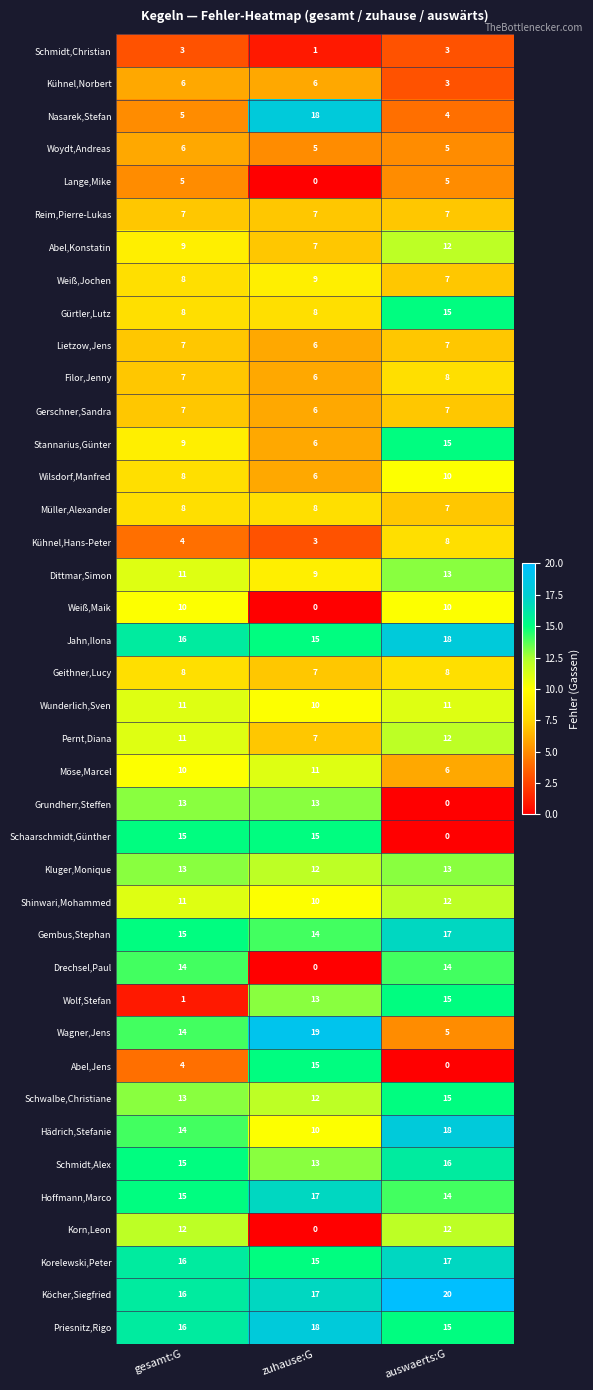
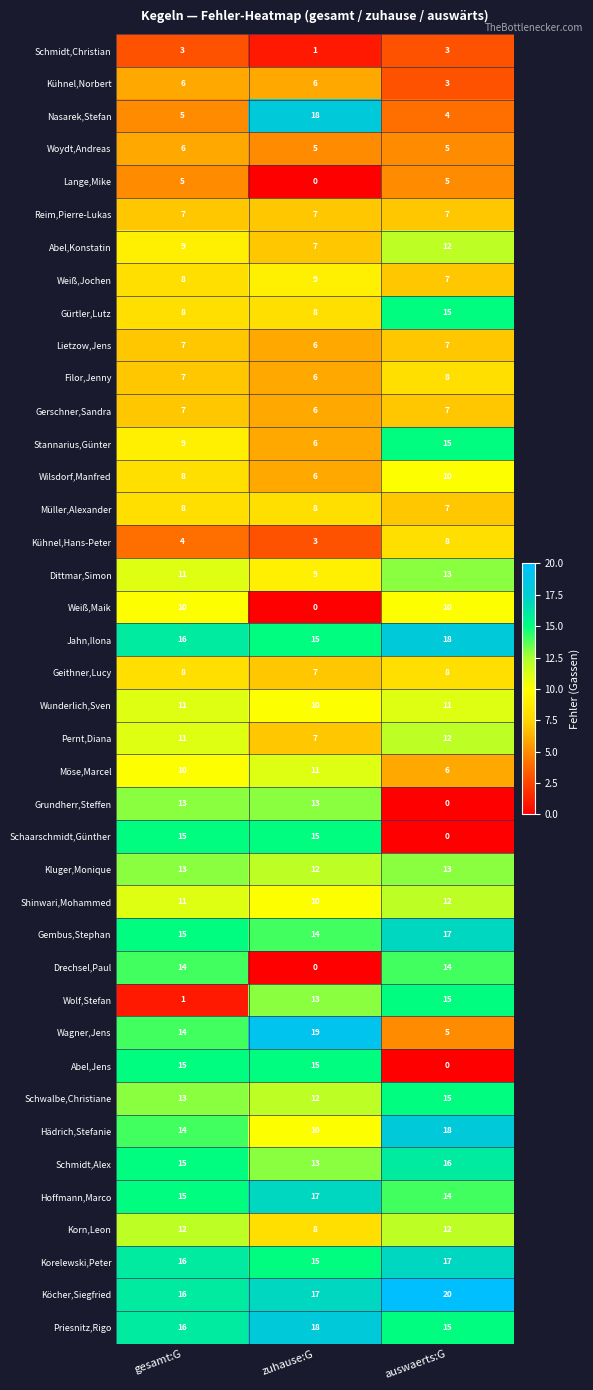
  {
    "Schmidt,Christian": {
      "gesamt:G": 3,
      "zuhause:G": 1,
      "auswaerts:G": 3
    },
    "Kühnel,Norbert": {
      "gesamt:G": 6,
      "zuhause:G": 6,
      "auswaerts:G": 3
    },
    "Nasarek,Stefan": {
      "gesamt:G": 5,
      "zuhause:G": 18,
      "auswaerts:G": 4
    },
    "Woydt,Andreas": {
      "gesamt:G": 6,
      "zuhause:G": 5,
      "auswaerts:G": 5
    },
    "Lange,Mike": {
      "gesamt:G": 5,
      "zuhause:G": 0,
      "auswaerts:G": 5
    },
    "Reim,Pierre-Lukas": {
      "gesamt:G": 7,
      "zuhause:G": 7,
      "auswaerts:G": 7
    },
    "Abel,Konstatin": {
      "gesamt:G": 9,
      "zuhause:G": 7,
      "auswaerts:G": 12
    },
    "Weiß,Jochen": {
      "gesamt:G": 8,
      "zuhause:G": 9,
      "auswaerts:G": 7
    },
    "Gürtler,Lutz": {
      "gesamt:G": 8,
      "zuhause:G": 8,
      "auswaerts:G": 15
    },
    "Lietzow,Jens": {
      "gesamt:G": 7,
      "zuhause:G": 6,
      "auswaerts:G": 7
    },
    "Filor,Jenny": {
      "gesamt:G": 7,
      "zuhause:G": 6,
      "auswaerts:G": 8
    },
    "Gerschner,Sandra": {
      "gesamt:G": 7,
      "zuhause:G": 6,
      "auswaerts:G": 7
    },
    "Stannarius,Günter": {
      "gesamt:G": 9,
      "zuhause:G": 6,
      "auswaerts:G": 15
    },
    "Wilsdorf,Manfred": {
      "gesamt:G": 8,
      "zuhause:G": 6,
      "auswaerts:G": 10
    },
    "Müller,Alexander": {
      "gesamt:G": 8,
      "zuhause:G": 8,
      "auswaerts:G": 7
    },
    "Kühnel,Hans-Peter": {
      "gesamt:G": 4,
      "zuhause:G": 3,
      "auswaerts:G": 8
    },
    "Dittmar,Simon": {
      "gesamt:G": 11,
      "zuhause:G": 9,
      "auswaerts:G": 13
    },
    "Weiß,Maik": {
      "gesamt:G": 10,
      "zuhause:G": 0,
      "auswaerts:G": 10
    },
    "Jahn,Ilona": {
      "gesamt:G": 16,
      "zuhause:G": 15,
      "auswaerts:G": 18
    },
    "Geithner,Lucy": {
      "gesamt:G": 8,
      "zuhause:G": 7,
      "auswaerts:G": 8
    },
    "Wunderlich,Sven": {
      "gesamt:G": 11,
      "zuhause:G": 10,
      "auswaerts:G": 11
    },
    "Pernt,Diana": {
      "gesamt:G": 11,
      "zuhause:G": 7,
      "auswaerts:G": 12
    },
    "Möse,Marcel": {
      "gesamt:G": 10,
      "zuhause:G": 11,
      "auswaerts:G": 6
    },
    "Grundherr,Steffen": {
      "gesamt:G": 13,
      "zuhause:G": 13,
      "auswaerts:G": 0
    },
    "Schaarschmidt,Günther": {
      "gesamt:G": 15,
      "zuhause:G": 15,
      "auswaerts:G": 0
    },
    "Kluger,Monique": {
      "gesamt:G": 13,
      "zuhause:G": 12,
      "auswaerts:G": 13
    },
    "Shinwari,Mohammed": {
      "gesamt:G": 11,
      "zuhause:G": 10,
      "auswaerts:G": 12
    },
    "Gembus,Stephan": {
      "gesamt:G": 15,
      "zuhause:G": 14,
      "auswaerts:G": 17
    },
    "Drechsel,Paul": {
      "gesamt:G": 14,
      "zuhause:G": 0,
      "auswaerts:G": 14
    },
    "Wolf,Stefan": {
      "gesamt:G": 1,
      "zuhause:G": 13,
      "auswaerts:G": 15
    },
    "Wagner,Jens": {
      "gesamt:G": 14,
      "zuhause:G": 19,
      "auswaerts:G": 5
    },
    "Abel,Jens": {
-     "gesamt:G": 4,
+     "gesamt:G": 15,
      "zuhause:G": 15,
      "auswaerts:G": 0
    },
    "Schwalbe,Christiane": {
      "gesamt:G": 13,
      "zuhause:G": 12,
      "auswaerts:G": 15
    },
    "Hädrich,Stefanie": {
      "gesamt:G": 14,
      "zuhause:G": 10,
      "auswaerts:G": 18
    },
    "Schmidt,Alex": {
      "gesamt:G": 15,
      "zuhause:G": 13,
      "auswaerts:G": 16
    },
    "Hoffmann,Marco": {
      "gesamt:G": 15,
      "zuhause:G": 17,
      "auswaerts:G": 14
    },
    "Korn,Leon": {
      "gesamt:G": 12,
-     "zuhause:G": 0,
+     "zuhause:G": 8,
      "auswaerts:G": 12
    },
    "Korelewski,Peter": {
      "gesamt:G": 16,
      "zuhause:G": 15,
      "auswaerts:G": 17
    },
    "Köcher,Siegfried": {
      "gesamt:G": 16,
      "zuhause:G": 17,
      "auswaerts:G": 20
    },
    "Priesnitz,Rigo": {
      "gesamt:G": 16,
      "zuhause:G": 18,
      "auswaerts:G": 15
    }
  }
